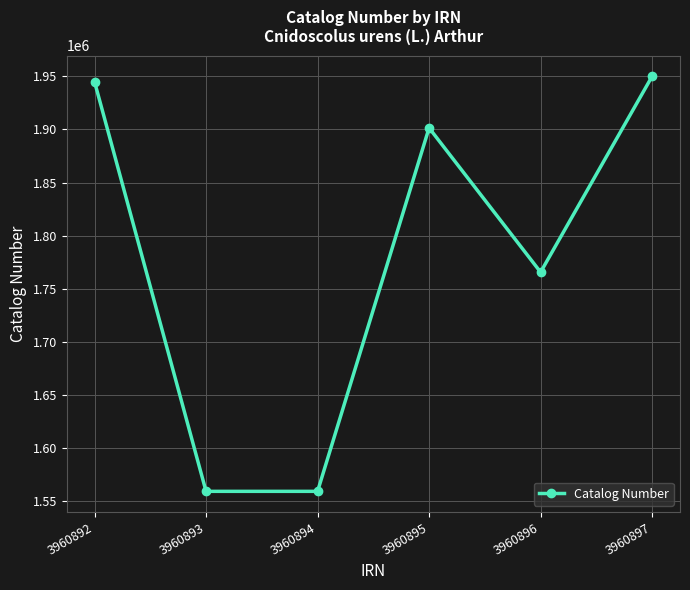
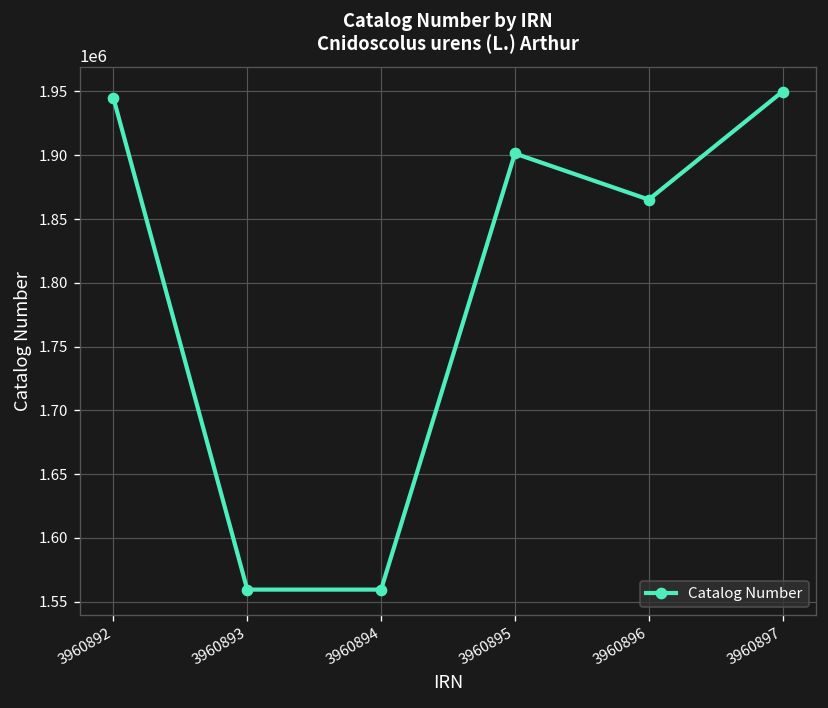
  {
    "3960892": 1945000,
    "3960893": 1560000,
    "3960894": 1560000,
    "3960895": 1901000,
-   "3960896": 1766000,
+   "3960896": 1865000,
    "3960897": 1950000
  }
